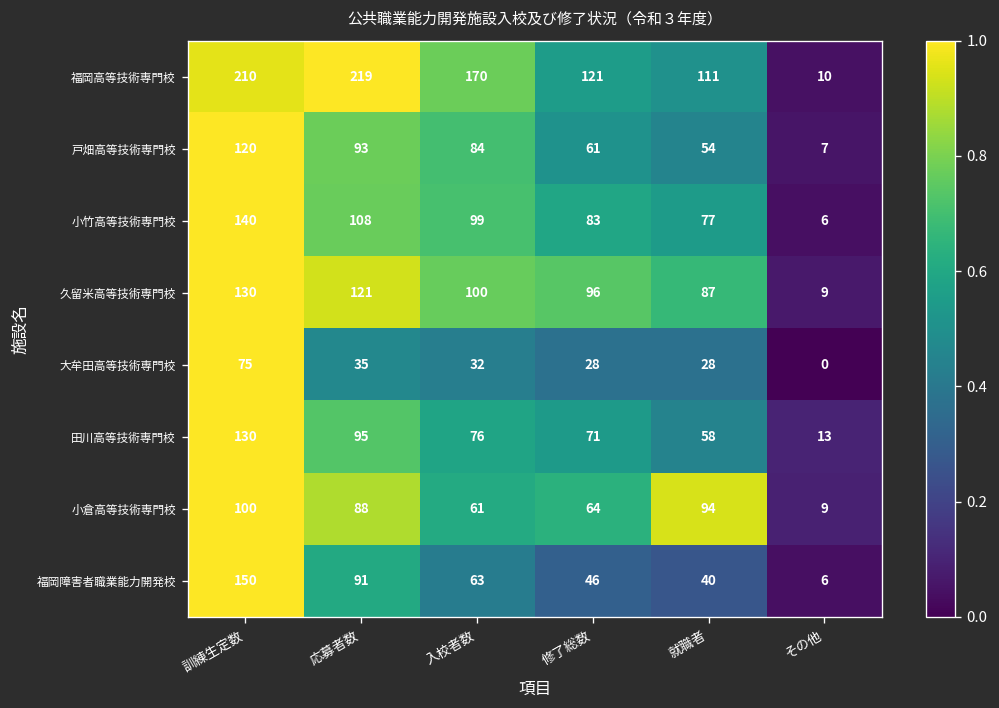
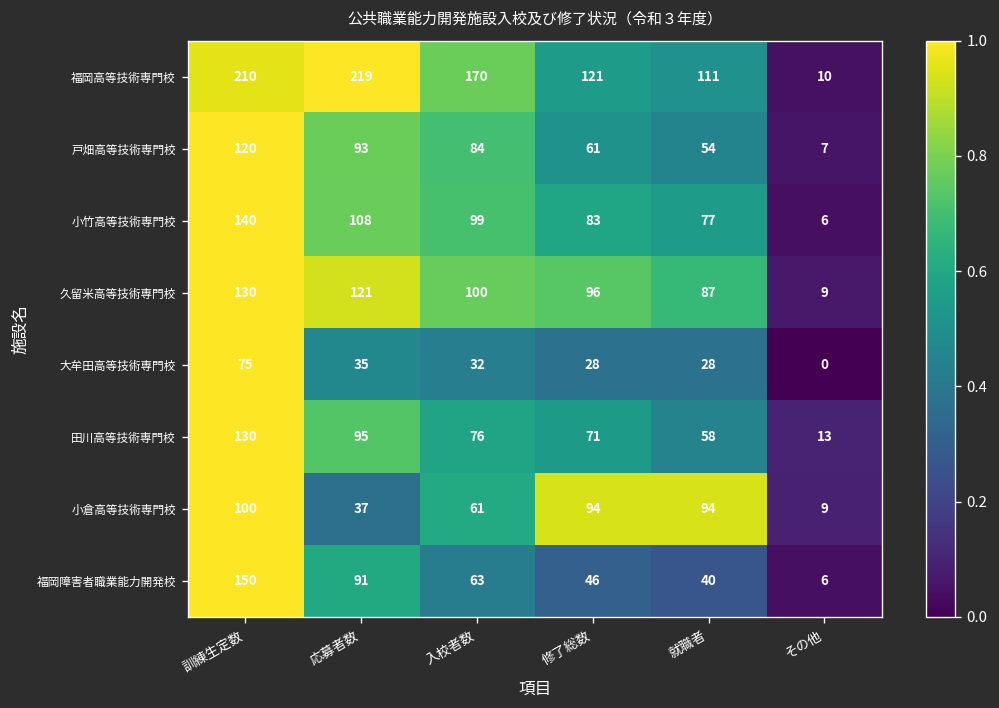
  {
    "福岡高等技術専門校": {
      "訓練生定数": 210,
      "応募者数": 219,
      "入校者数": 170,
      "修了総数": 121,
      "就職者": 111,
      "その他": 10
    },
    "戸畑高等技術専門校": {
      "訓練生定数": 120,
      "応募者数": 93,
      "入校者数": 84,
      "修了総数": 61,
      "就職者": 54,
      "その他": 7
    },
    "小竹高等技術専門校": {
      "訓練生定数": 140,
      "応募者数": 108,
      "入校者数": 99,
      "修了総数": 83,
      "就職者": 77,
      "その他": 6
    },
    "久留米高等技術専門校": {
      "訓練生定数": 130,
      "応募者数": 121,
      "入校者数": 100,
      "修了総数": 96,
      "就職者": 87,
      "その他": 9
    },
    "大牟田高等技術専門校": {
      "訓練生定数": 75,
      "応募者数": 35,
      "入校者数": 32,
      "修了総数": 28,
      "就職者": 28,
      "その他": 0
    },
    "田川高等技術専門校": {
      "訓練生定数": 130,
      "応募者数": 95,
      "入校者数": 76,
      "修了総数": 71,
      "就職者": 58,
      "その他": 13
    },
    "小倉高等技術専門校": {
      "訓練生定数": 100,
-     "応募者数": 88,
+     "応募者数": 37,
      "入校者数": 61,
-     "修了総数": 64,
+     "修了総数": 94,
      "就職者": 94,
      "その他": 9
    },
    "福岡障害者職業能力開発校": {
      "訓練生定数": 150,
      "応募者数": 91,
      "入校者数": 63,
      "修了総数": 46,
      "就職者": 40,
      "その他": 6
    }
  }
